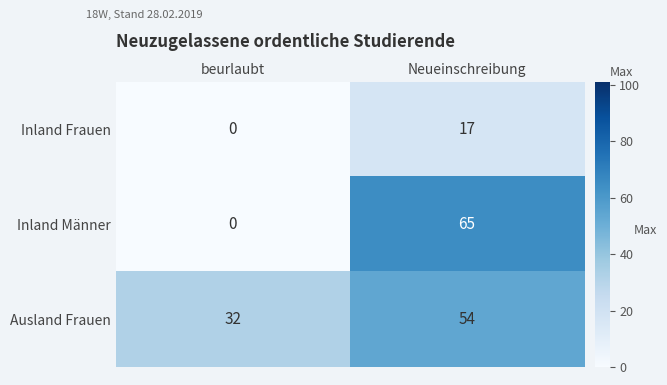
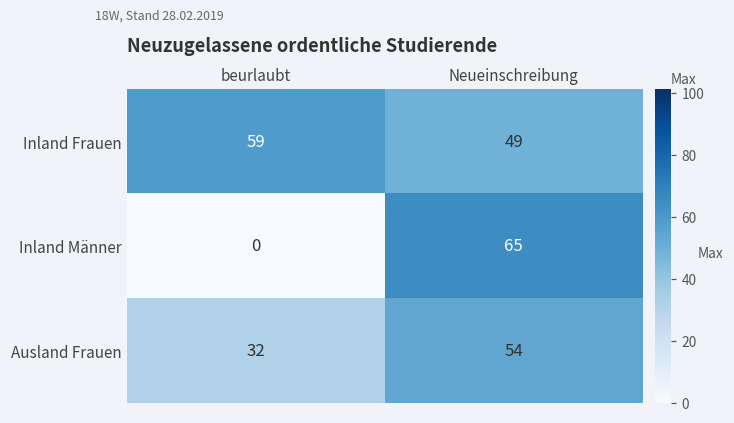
  {
    "Inland Frauen": {
-     "beurlaubt": 0,
-     "Neueinschreibung": 17
+     "beurlaubt": 59,
+     "Neueinschreibung": 49
    },
    "Inland Männer": {
      "beurlaubt": 0,
      "Neueinschreibung": 65
    },
    "Ausland Frauen": {
      "beurlaubt": 32,
      "Neueinschreibung": 54
    }
  }
